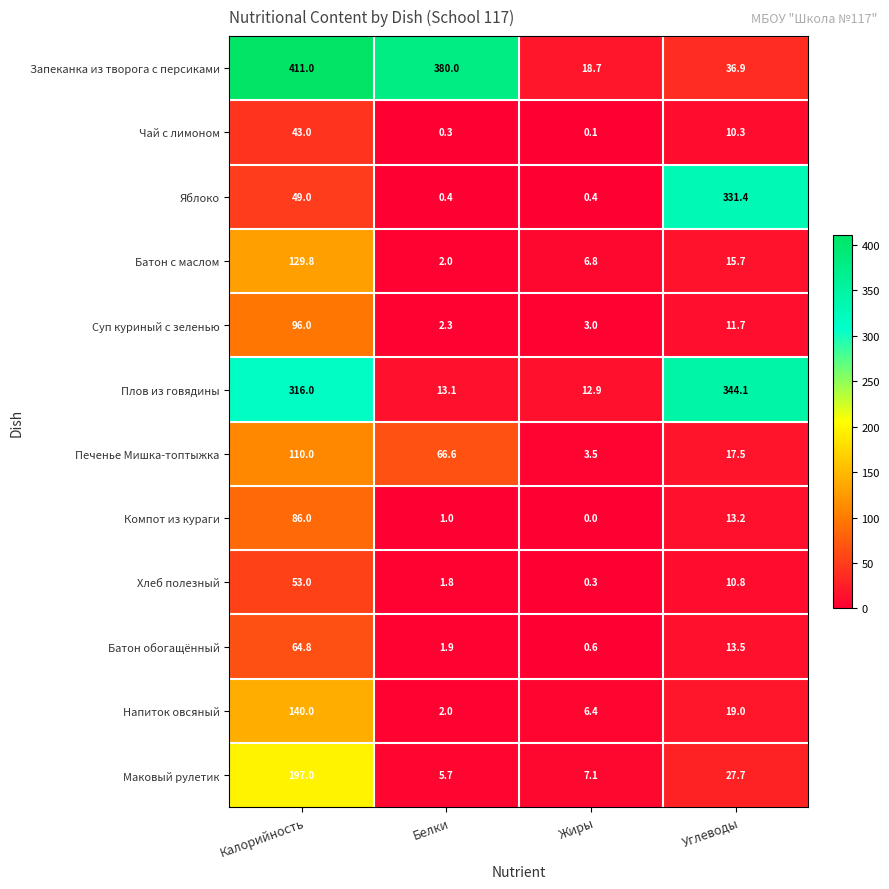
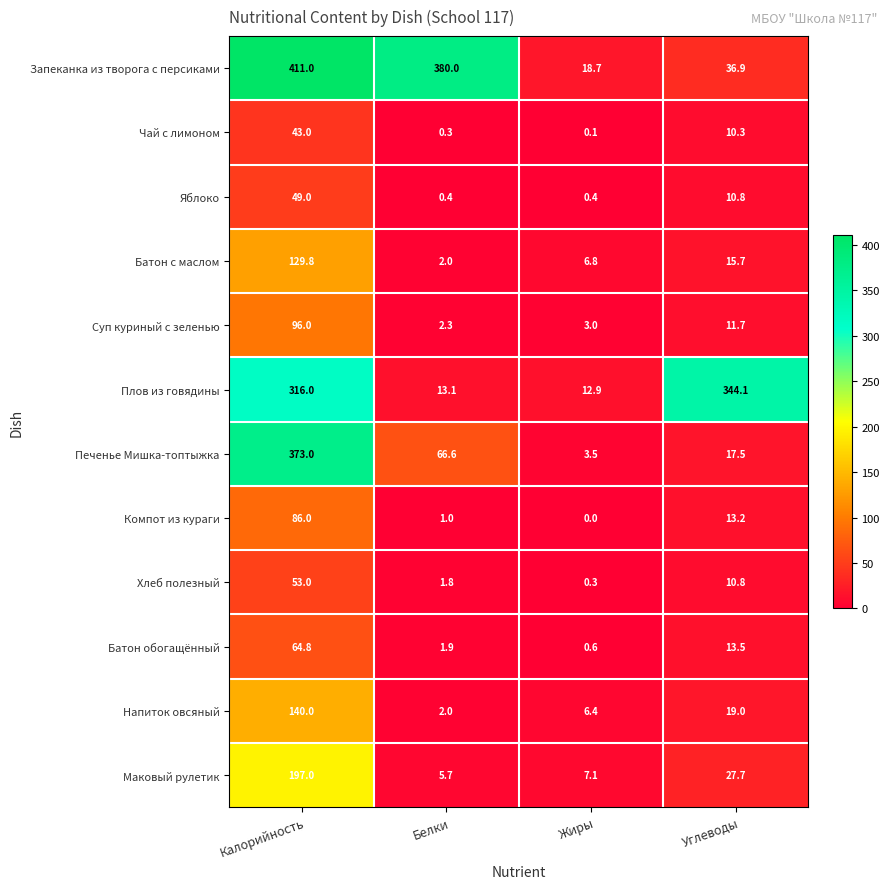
  {
    "Запеканка из творога с персиками": {
      "Калорийность": 411.0,
      "Белки": 380.0,
      "Жиры": 18.7,
      "Углеводы": 36.9
    },
    "Чай с лимоном": {
      "Калорийность": 43.0,
      "Белки": 0.3,
      "Жиры": 0.1,
      "Углеводы": 10.3
    },
    "Яблоко": {
      "Калорийность": 49.0,
      "Белки": 0.4,
      "Жиры": 0.4,
-     "Углеводы": 331.4
+     "Углеводы": 10.8
    },
    "Батон с маслом": {
      "Калорийность": 129.8,
      "Белки": 2.0,
      "Жиры": 6.8,
      "Углеводы": 15.7
    },
    "Суп куриный с зеленью": {
      "Калорийность": 96.0,
      "Белки": 2.3,
      "Жиры": 3.0,
      "Углеводы": 11.7
    },
    "Плов из говядины": {
      "Калорийность": 316.0,
      "Белки": 13.1,
      "Жиры": 12.9,
      "Углеводы": 344.1
    },
    "Печенье Мишка-топтыжка": {
-     "Калорийность": 110.0,
+     "Калорийность": 373.0,
      "Белки": 66.6,
      "Жиры": 3.5,
      "Углеводы": 17.5
    },
    "Компот из кураги": {
      "Калорийность": 86.0,
      "Белки": 1.0,
      "Жиры": 0.0,
      "Углеводы": 13.2
    },
    "Хлеб полезный": {
      "Калорийность": 53.0,
      "Белки": 1.8,
      "Жиры": 0.3,
      "Углеводы": 10.8
    },
    "Батон обогащённый": {
      "Калорийность": 64.8,
      "Белки": 1.9,
      "Жиры": 0.6,
      "Углеводы": 13.5
    },
    "Напиток овсяный": {
      "Калорийность": 140.0,
      "Белки": 2.0,
      "Жиры": 6.4,
      "Углеводы": 19.0
    },
    "Маковый рулетик": {
      "Калорийность": 197.0,
      "Белки": 5.7,
      "Жиры": 7.1,
      "Углеводы": 27.7
    }
  }
